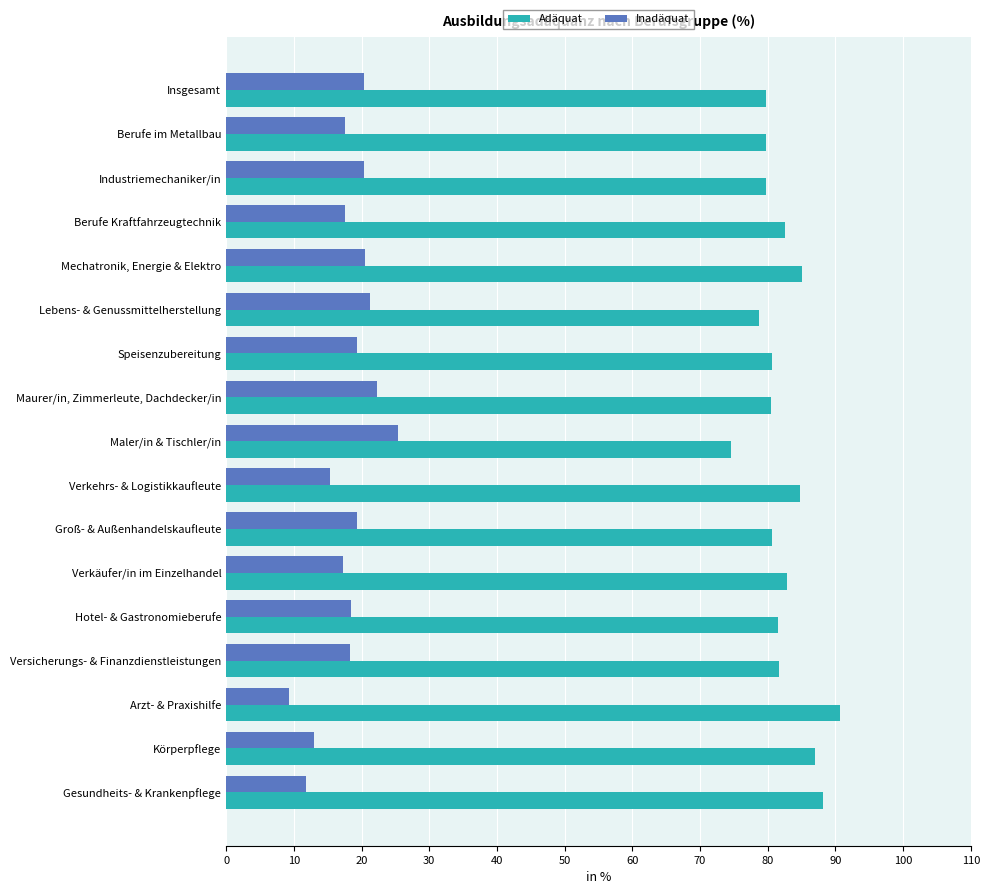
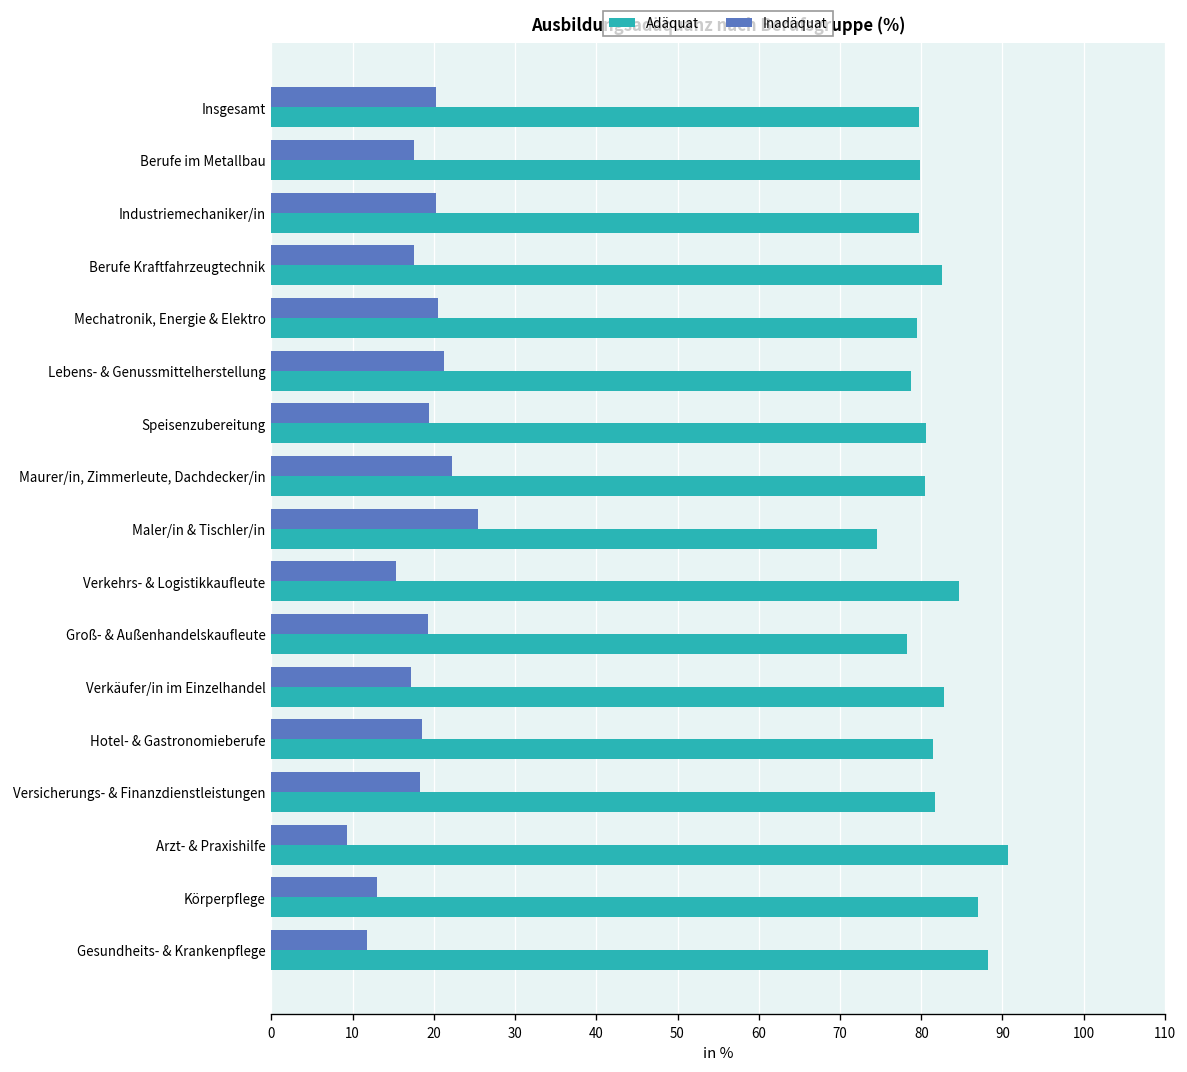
  {
    "Adäquat": {
      "Insgesamt": 80,
      "Berufe im Metallbau": 80,
      "Industriemechaniker/in": 80,
      "Berufe Kraftfahrzeugtechnik": 83,
-     "Mechatronik, Energie & Elektro": 85,
+     "Mechatronik, Energie & Elektro": 80,
      "Lebens- & Genussmittelherstellung": 79,
      "Speisenzubereitung": 81,
      "Maurer/in, Zimmerleute, Dachdecker/in": 81,
      "Maler/in & Tischler/in": 75,
      "Verkehrs- & Logistikkaufleute": 85,
-     "Groß- & Außenhandelskaufleute": 81,
+     "Groß- & Außenhandelskaufleute": 78,
      "Verkäufer/in im Einzelhandel": 83,
      "Hotel- & Gastronomieberufe": 82,
      "Versicherungs- & Finanzdienstleistungen": 82,
      "Arzt- & Praxishilfe": 91,
      "Körperpflege": 87,
      "Gesundheits- & Krankenpflege": 88
    },
    "Inadäquat": {
      "Insgesamt": 20,
      "Berufe im Metallbau": 18,
      "Industriemechaniker/in": 20,
      "Berufe Kraftfahrzeugtechnik": 18,
      "Mechatronik, Energie & Elektro": 21,
      "Lebens- & Genussmittelherstellung": 21,
      "Speisenzubereitung": 19,
      "Maurer/in, Zimmerleute, Dachdecker/in": 22,
      "Maler/in & Tischler/in": 25,
      "Verkehrs- & Logistikkaufleute": 15,
      "Groß- & Außenhandelskaufleute": 19,
      "Verkäufer/in im Einzelhandel": 17,
      "Hotel- & Gastronomieberufe": 19,
      "Versicherungs- & Finanzdienstleistungen": 18,
      "Arzt- & Praxishilfe": 9,
      "Körperpflege": 13,
      "Gesundheits- & Krankenpflege": 12
    }
  }
